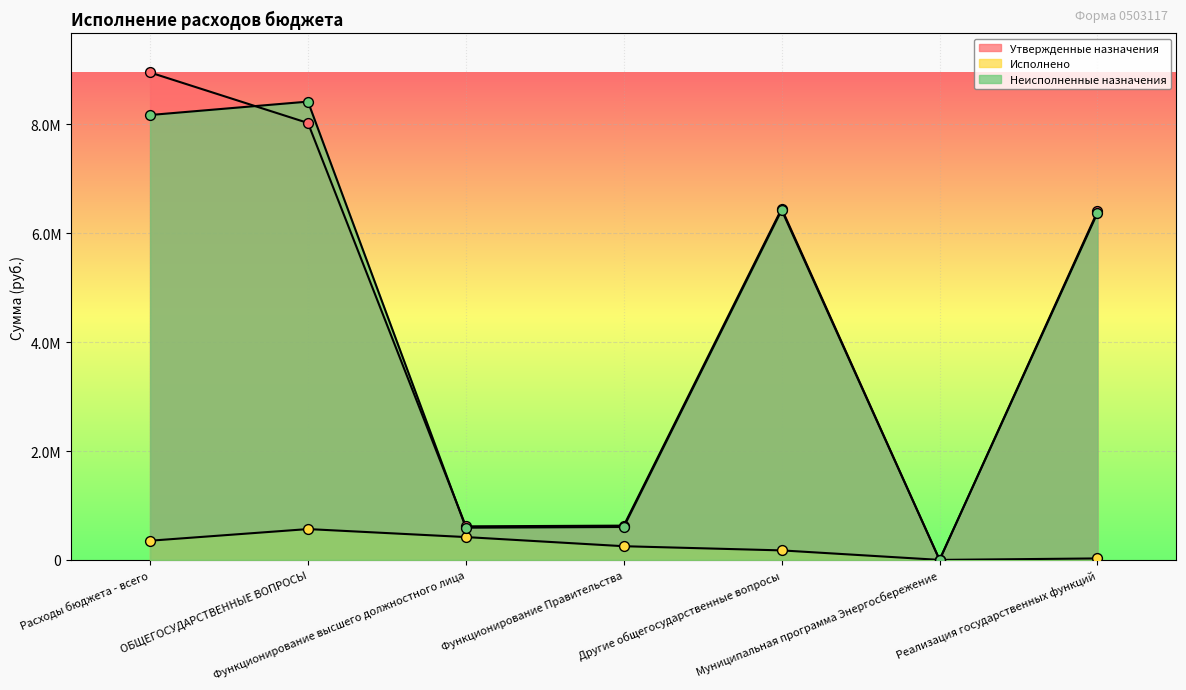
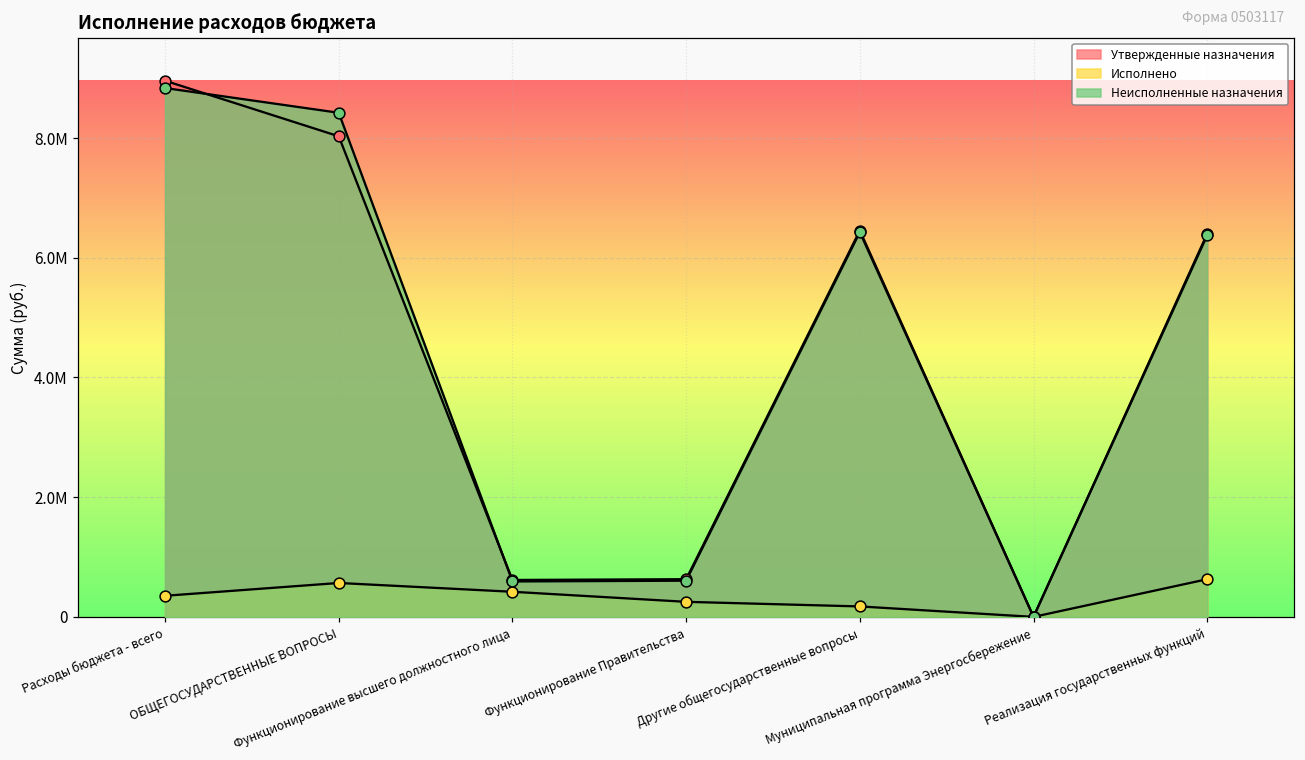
  {
    "Утвержденные назначения": {
      "Расходы бюджета - всего": 9000000,
      "ОБЩЕГОСУДАРСТВЕННЫЕ ВОПРОСЫ": 8000000
    },
    "Исполнено": {
      "Расходы бюджета - всего": 400000,
      "ОБЩЕГОСУДАРСТВЕННЫЕ ВОПРОСЫ": 600000,
      "Функционирование высшего должностного лица": 400000,
      "Функционирование Правительства": 300000,
      "Другие общегосударственные вопросы": 200000,
-     "Реализация государственных функций": 0
+     "Реализация государственных функций": 600000
    },
    "Неисполненные назначения": {
-     "Расходы бюджета - всего": 8200000,
+     "Расходы бюджета - всего": 8800000,
      "ОБЩЕГОСУДАРСТВЕННЫЕ ВОПРОСЫ": 8400000
    }
  }
